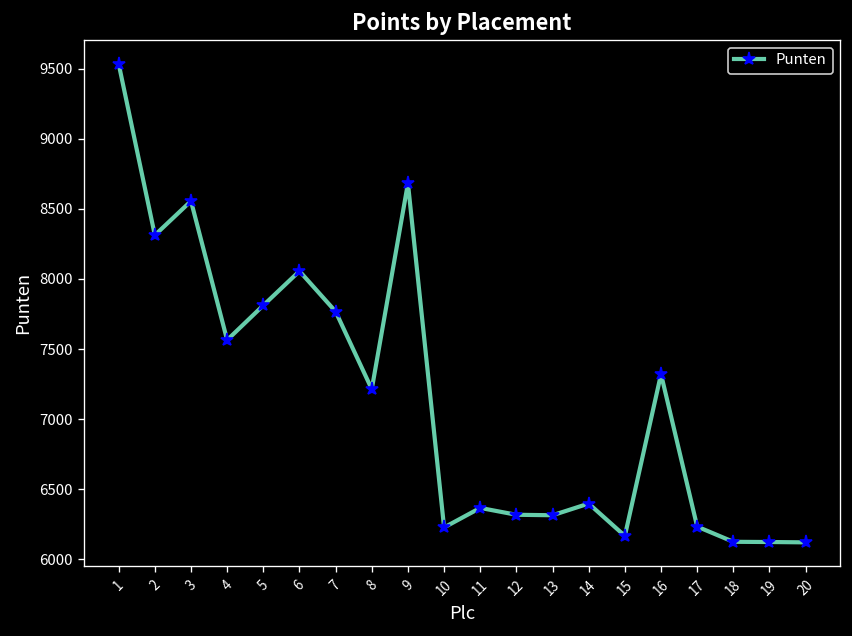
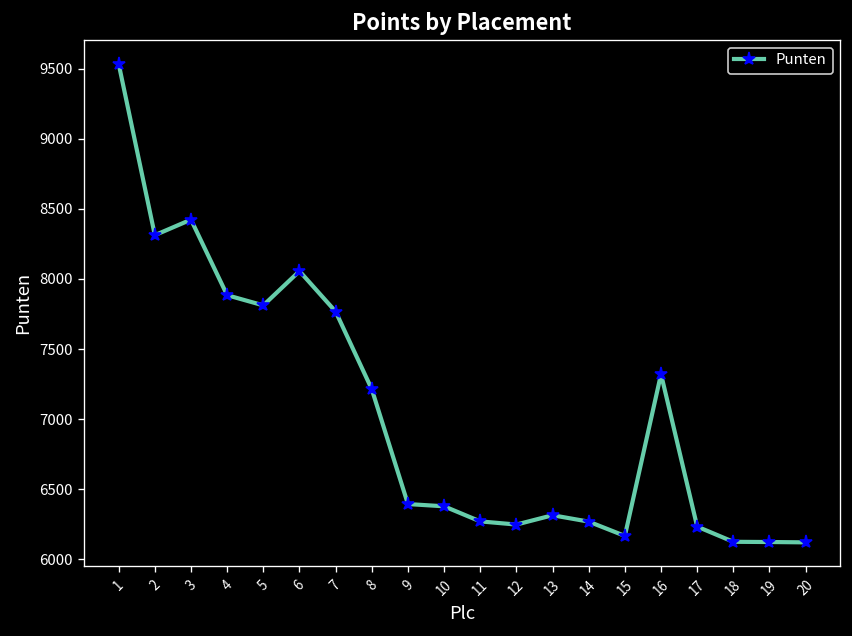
  {
    "1": 9530,
    "2": 8310,
-   "3": 8560,
-   "4": 7560,
+   "3": 8420,
+   "4": 7880,
    "5": 7810,
    "6": 8060,
    "7": 7770,
    "8": 7210,
-   "9": 8680,
-   "10": 6230,
-   "11": 6370,
-   "12": 6320,
+   "9": 6390,
+   "10": 6380,
+   "11": 6270,
+   "12": 6250,
    "13": 6310,
-   "14": 6400,
+   "14": 6270,
    "15": 6170,
    "16": 7320,
    "17": 6230,
    "18": 6130,
    "19": 6120,
    "20": 6120
  }
